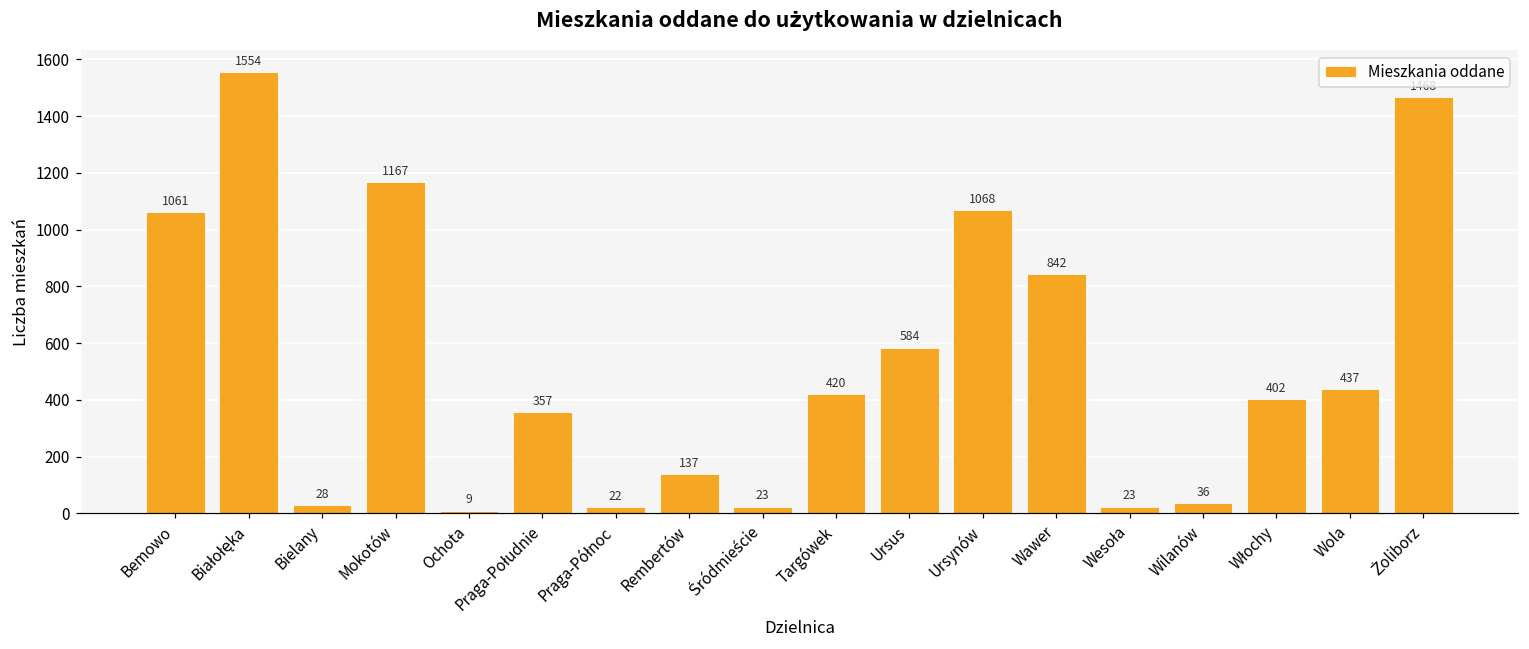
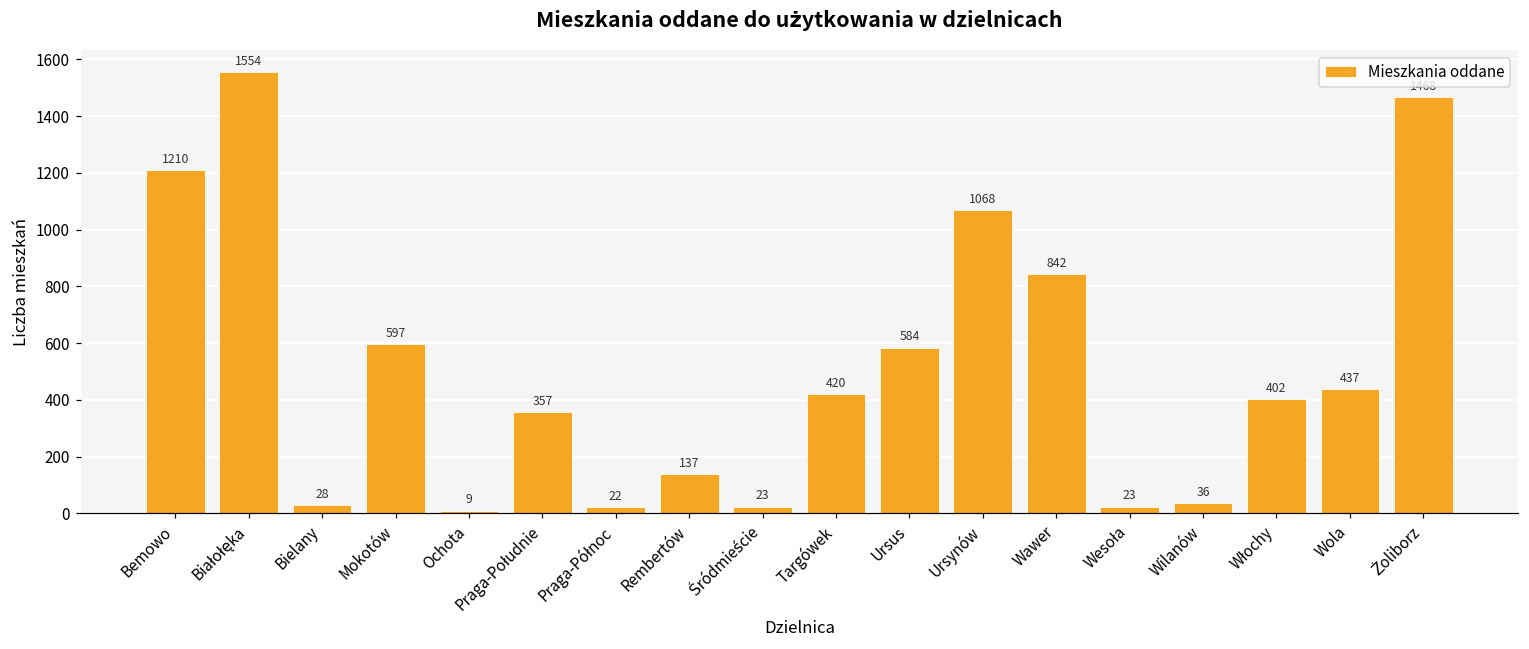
  {
-   "Bemowo": 1061,
+   "Bemowo": 1210,
    "Białołęka": 1554,
    "Bielany": 28,
-   "Mokotów": 1167,
+   "Mokotów": 597,
    "Ochota": 9,
    "Praga-Południe": 357,
    "Praga-Północ": 22,
    "Rembertów": 137,
    "Śródmieście": 23,
    "Targówek": 420,
    "Ursus": 584,
    "Ursynów": 1068,
    "Wawer": 842,
    "Wesoła": 23,
    "Wilanów": 36,
    "Włochy": 402,
    "Wola": 437
  }
